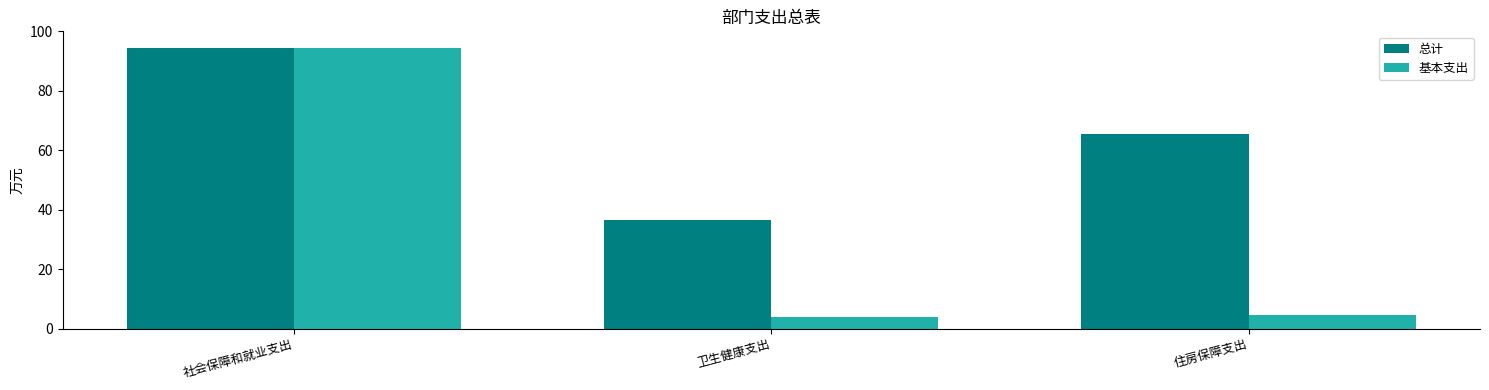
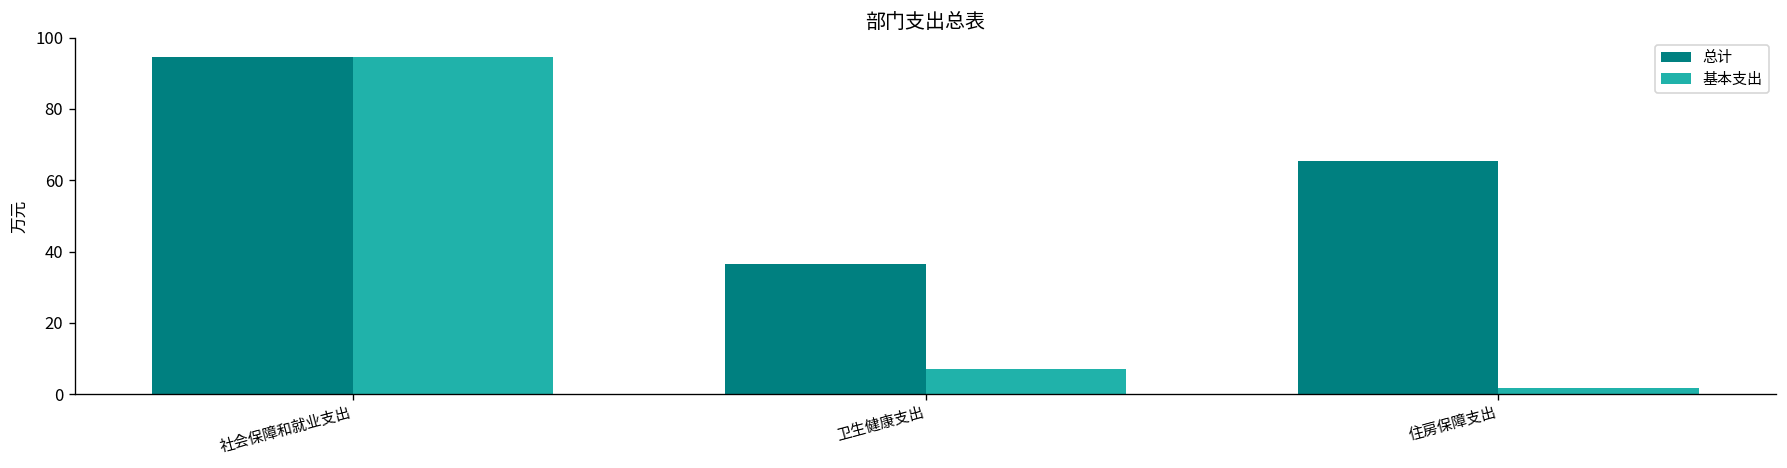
  {
    "总计": {
      "社会保障和就业支出": 94,
      "卫生健康支出": 37,
      "住房保障支出": 65
    },
    "基本支出": {
      "社会保障和就业支出": 94,
-     "卫生健康支出": 4,
-     "住房保障支出": 5
+     "卫生健康支出": 7,
+     "住房保障支出": 2
    }
  }
